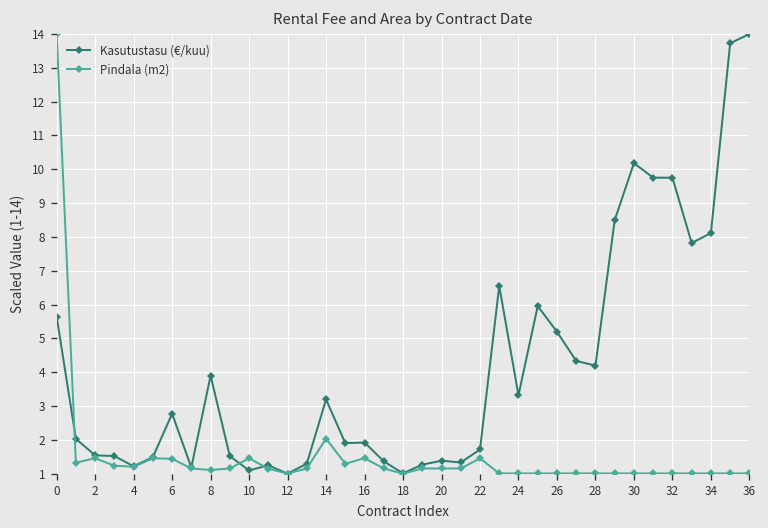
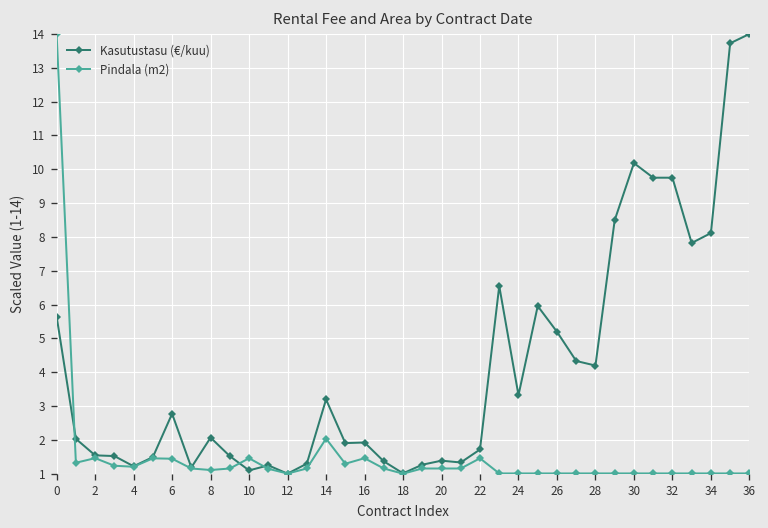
  {
    "Kasutustasu (€/kuu)": {
      "0": 5.6,
      "6": 2.8,
-     "8": 3.9,
+     "8": 2.1,
      "10": 1.1,
      "14": 3.2,
      "16": 1.9,
      "20": 1.4,
      "22": 1.7,
      "24": 3.3,
      "26": 5.2,
      "28": 4.2,
      "30": 10.2,
      "32": 9.8,
      "34": 8.1,
      "36": 14.0
    },
    "Pindala (m2)": {
      "0": 14.0,
      "6": 1.4,
      "8": 1.1,
      "10": 1.5,
      "14": 2.0,
      "16": 1.5,
      "20": 1.2,
      "22": 1.5,
      "24": 1.0,
      "26": 1.0,
      "28": 1.0,
      "30": 1.0,
      "32": 1.0,
      "34": 1.0,
      "36": 1.0
    }
  }
